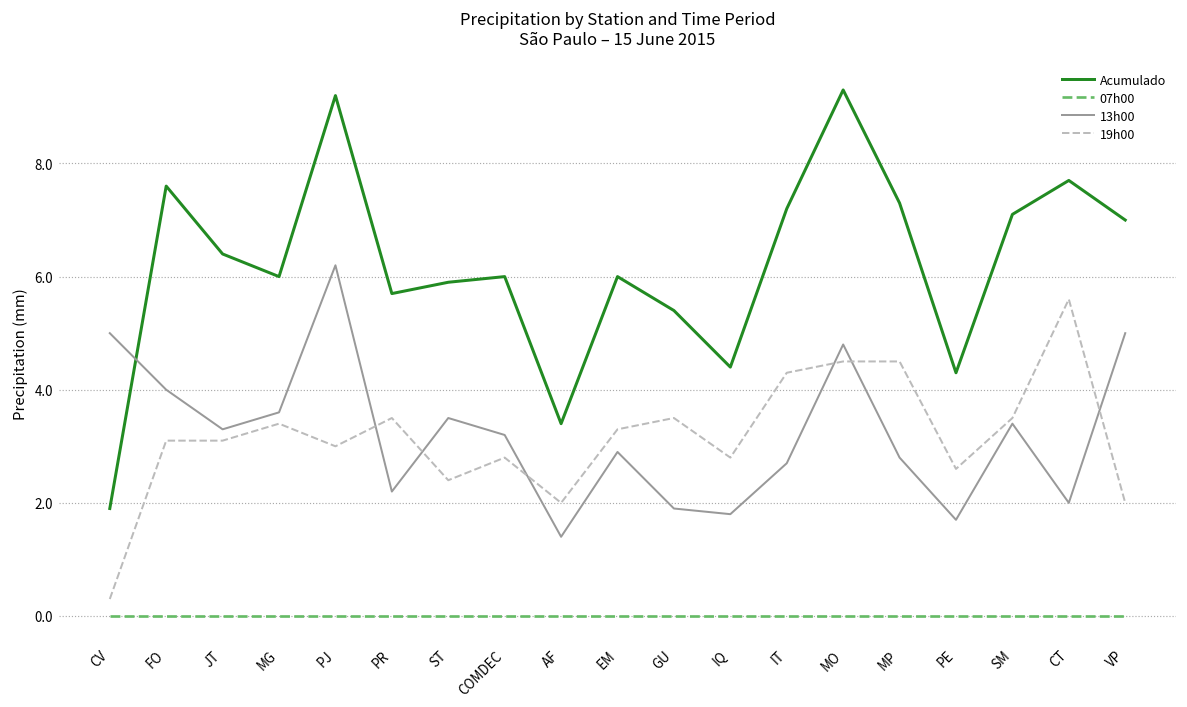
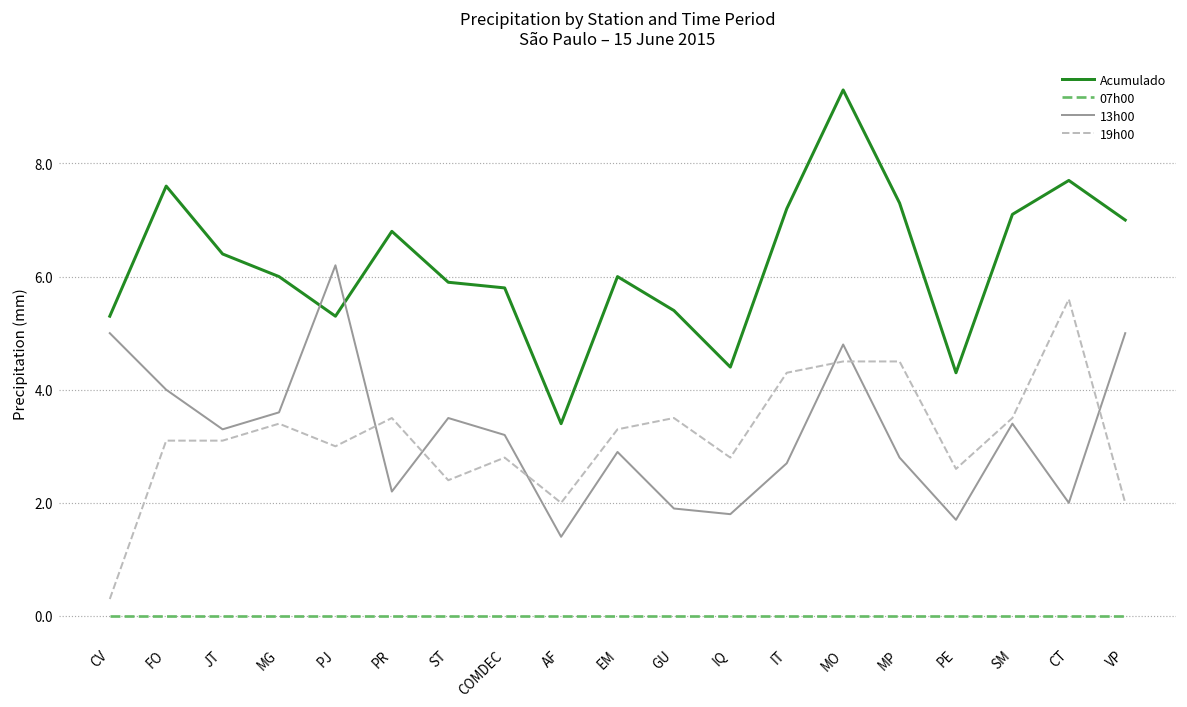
  {
    "Acumulado": {
-     "CV": 1.9,
+     "CV": 5.3,
      "FO": 7.6,
      "JT": 6.4,
      "MG": 6.0,
-     "PJ": 9.2,
-     "PR": 5.7,
+     "PJ": 5.3,
+     "PR": 6.8,
      "ST": 5.9,
-     "COMDEC": 6.0,
+     "COMDEC": 5.8,
      "AF": 3.4,
      "EM": 6.0,
      "GU": 5.4,
      "IQ": 4.4,
      "IT": 7.2,
      "MO": 9.3,
      "MP": 7.3,
      "PE": 4.3,
      "SM": 7.1,
      "CT": 7.7,
      "VP": 7.0
    },
    "07h00": {
      "CV": 0.0,
      "FO": 0.0,
      "JT": 0.0,
      "MG": 0.0,
      "PJ": 0.0,
      "PR": 0.0,
      "ST": 0.0,
      "COMDEC": 0.0,
      "AF": 0.0,
      "EM": 0.0,
      "GU": 0.0,
      "IQ": 0.0,
      "IT": 0.0,
      "MO": 0.0,
      "MP": 0.0,
      "PE": 0.0,
      "SM": 0.0,
      "CT": 0.0,
      "VP": 0.0
    }
  }
